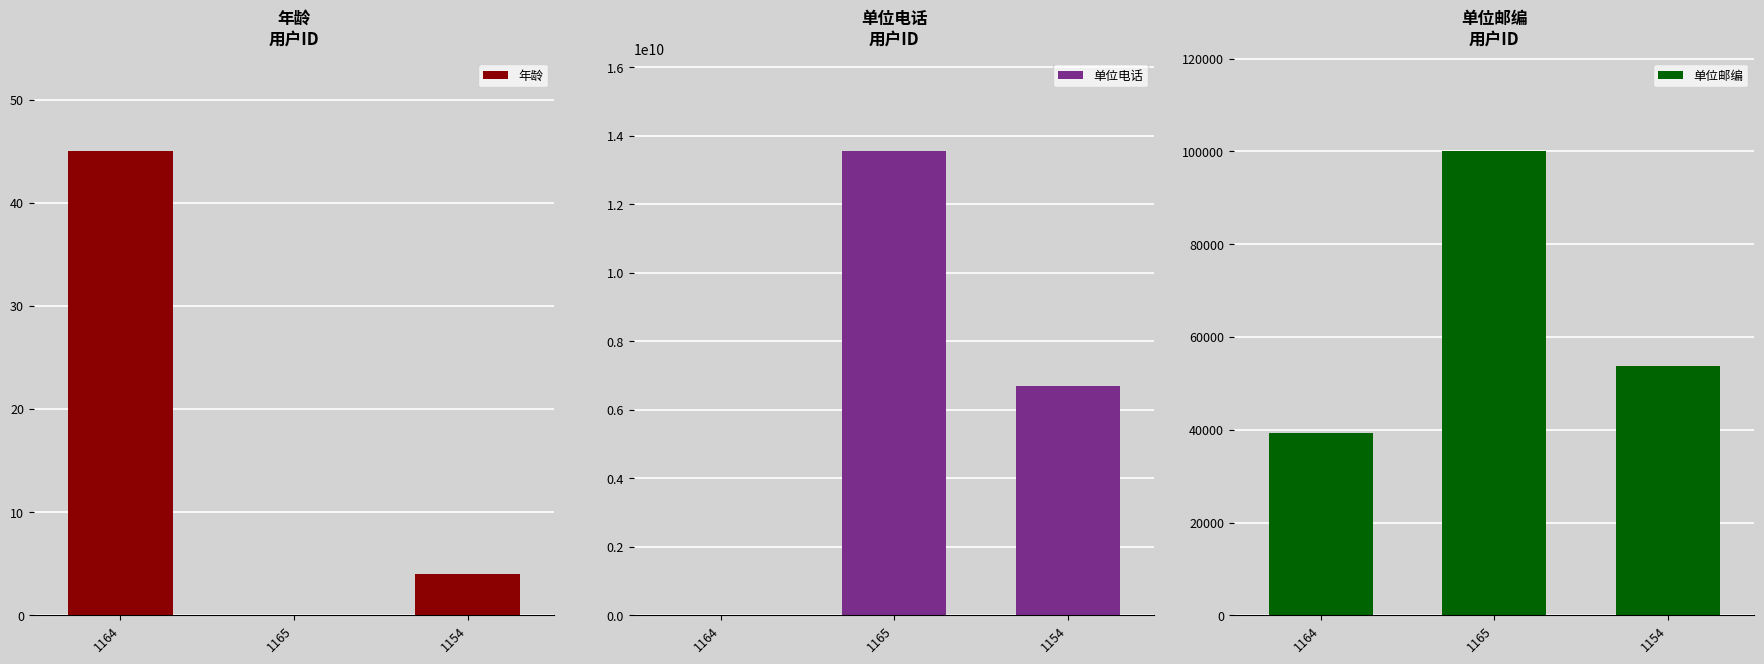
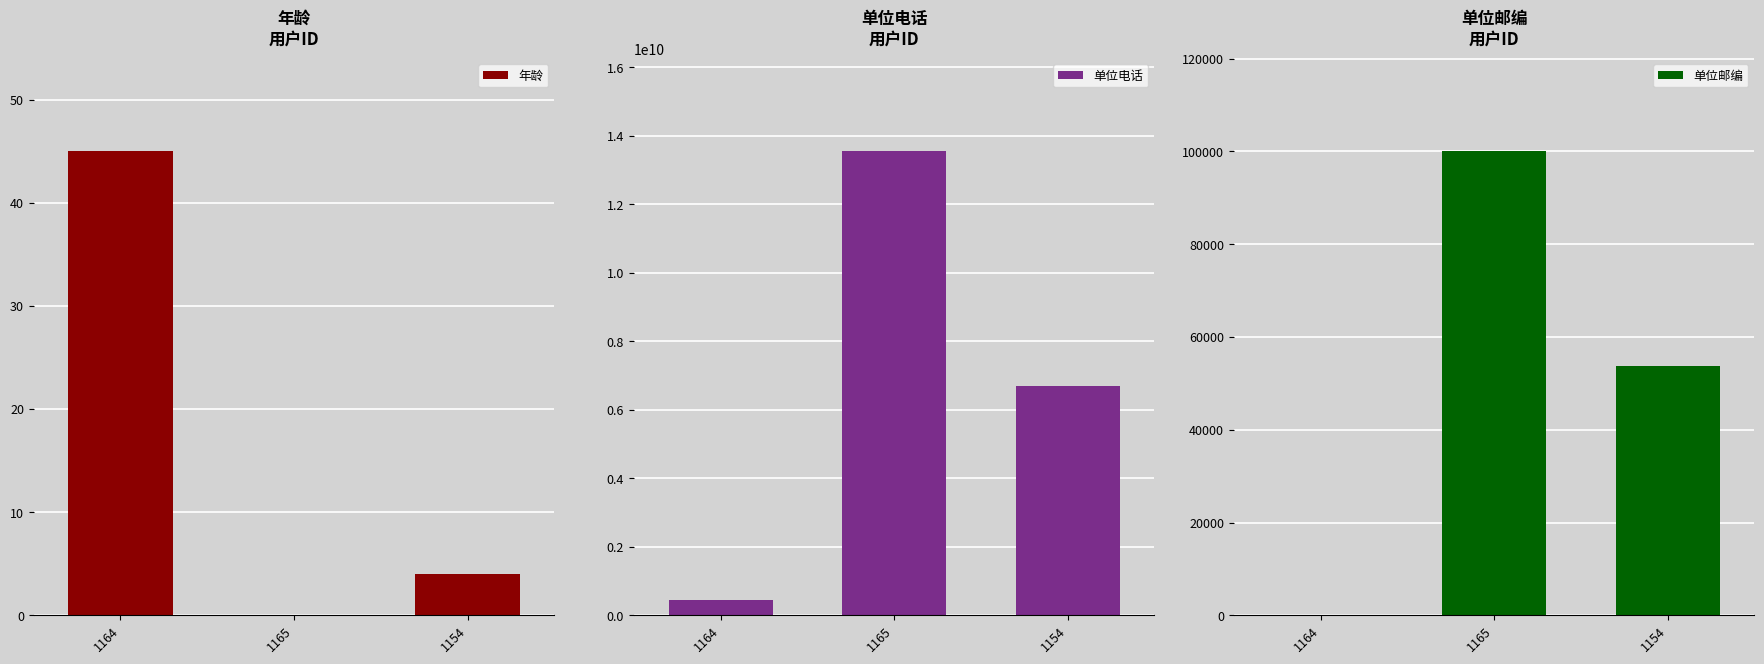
  {
    "年龄 用户ID": {
      "1164": 45.0,
      "1165": 0.0,
      "1154": 4.0
    },
    "单位电话 用户ID": {
-     "1164": 0,
+     "1164": 500000000,
      "1165": 13600000000,
      "1154": 6700000000
    },
    "单位邮编 用户ID": {
-     "1164": 39000,
+     "1164": 0,
      "1165": 100000,
      "1154": 54000
    }
  }
